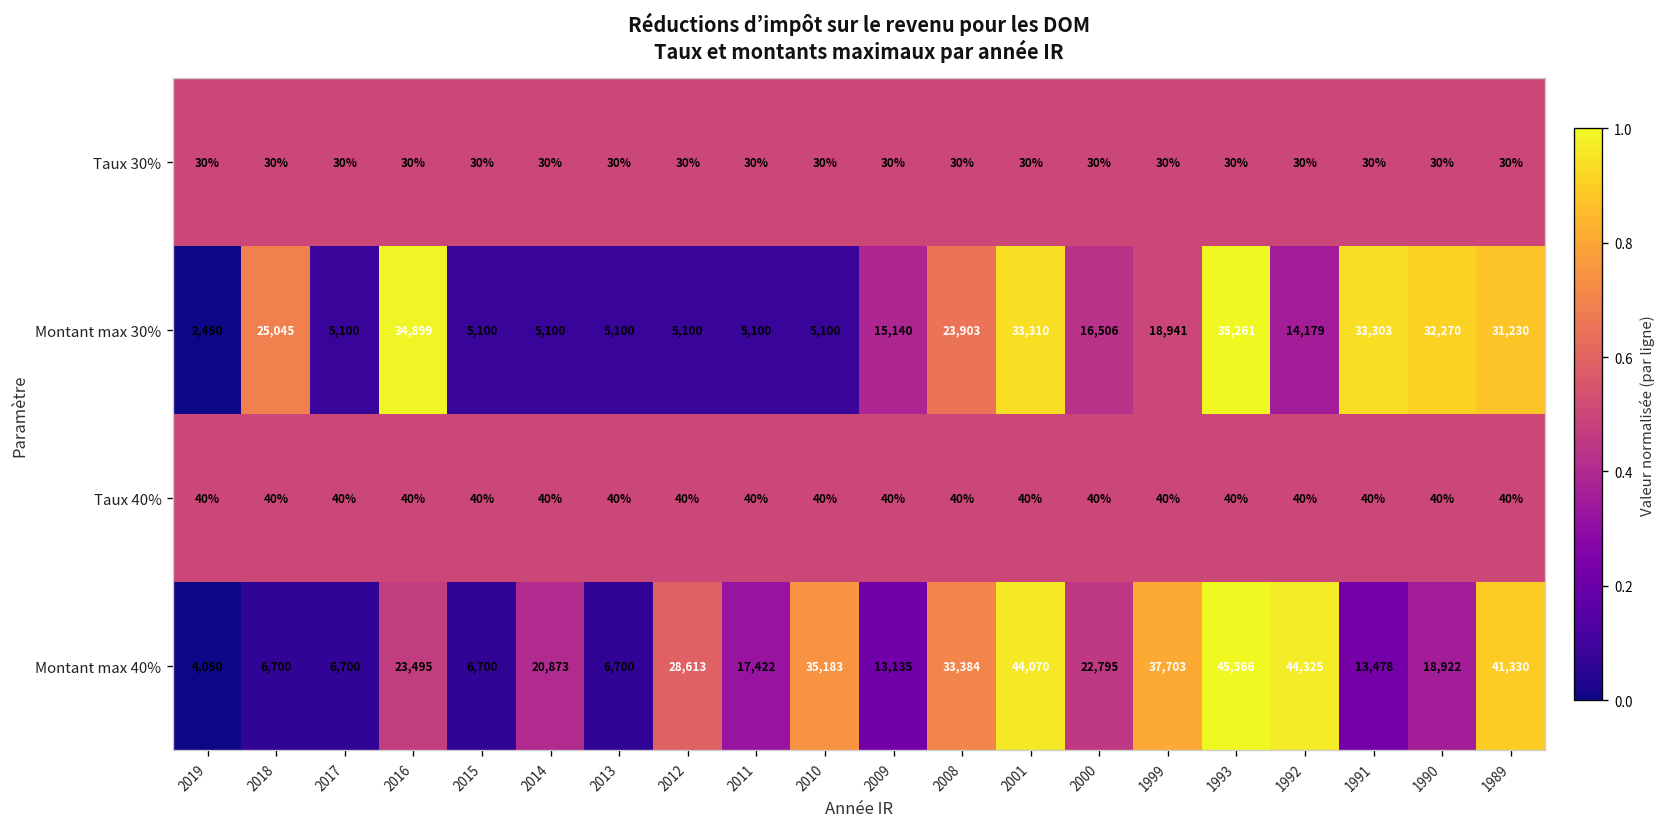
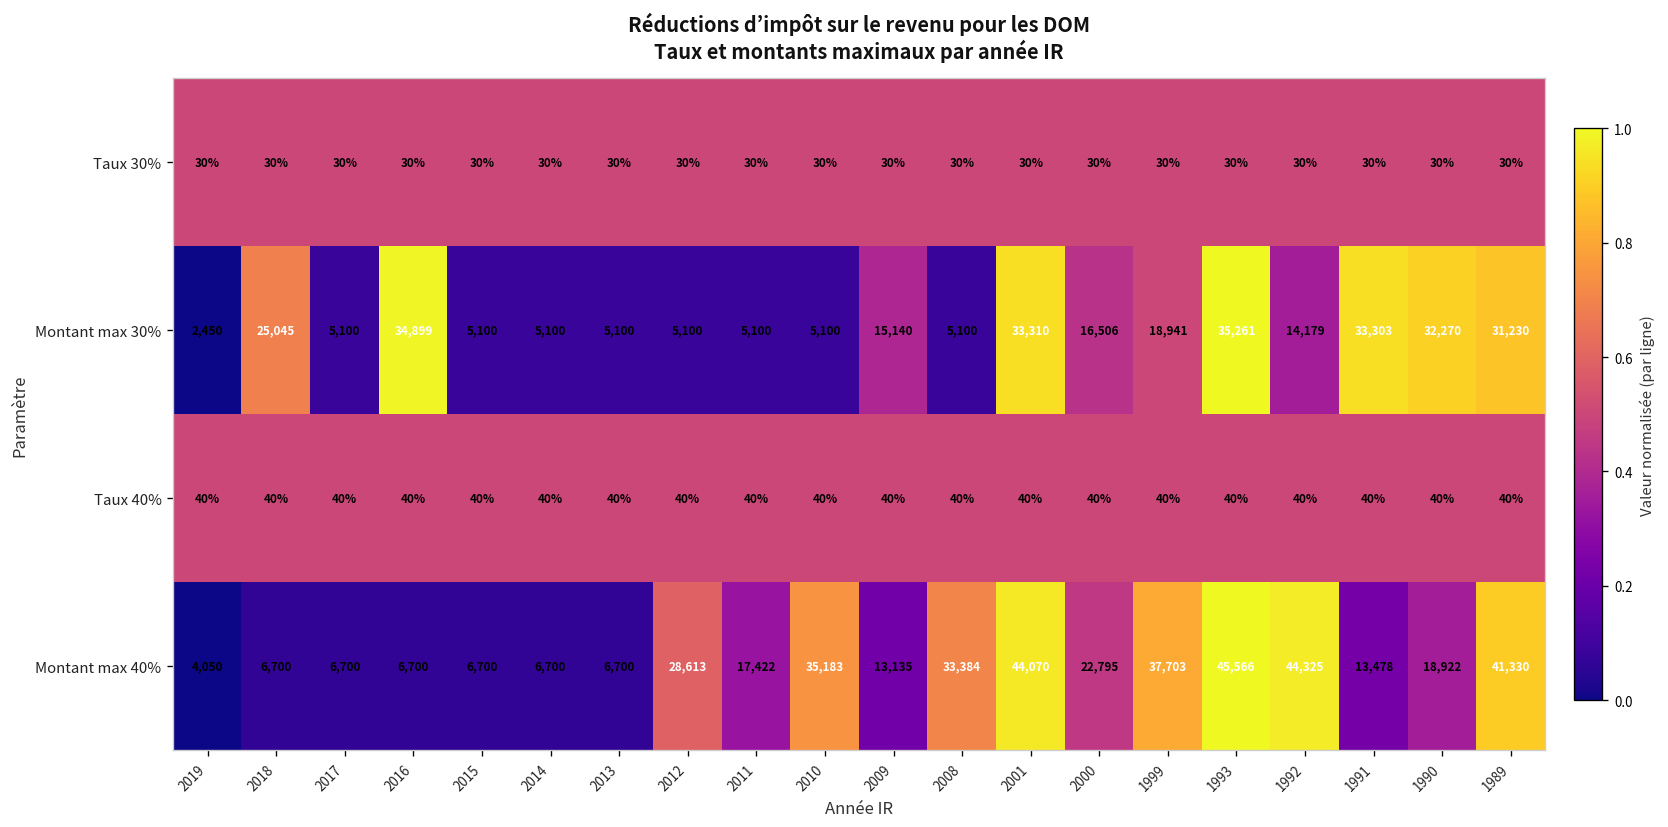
  {
    "Taux 30%": {
      "2019": "30%",
      "2018": "30%",
      "2017": "30%",
      "2016": "30%",
      "2015": "30%",
      "2014": "30%",
      "2013": "30%",
      "2012": "30%",
      "2011": "30%",
      "2010": "30%",
      "2009": "30%",
      "2008": "30%",
      "2001": "30%",
      "2000": "30%",
      "1999": "30%",
      "1993": "30%",
      "1992": "30%",
      "1991": "30%",
      "1990": "30%",
      "1989": "30%"
    },
    "Montant max 30%": {
      "2019": "2,450",
      "2018": "25,045",
      "2017": "5,100",
      "2016": "34,899",
      "2015": "5,100",
      "2014": "5,100",
      "2013": "5,100",
      "2012": "5,100",
      "2011": "5,100",
      "2010": "5,100",
      "2009": "15,140",
-     "2008": "23,903",
+     "2008": "5,100",
      "2001": "33,310",
      "2000": "16,506",
      "1999": "18,941",
      "1993": "35,261",
      "1992": "14,179",
      "1991": "33,303",
      "1990": "32,270",
      "1989": "31,230"
    },
    "Taux 40%": {
      "2019": "40%",
      "2018": "40%",
      "2017": "40%",
      "2016": "40%",
      "2015": "40%",
      "2014": "40%",
      "2013": "40%",
      "2012": "40%",
      "2011": "40%",
      "2010": "40%",
      "2009": "40%",
      "2008": "40%",
      "2001": "40%",
      "2000": "40%",
      "1999": "40%",
      "1993": "40%",
      "1992": "40%",
      "1991": "40%",
      "1990": "40%",
      "1989": "40%"
    },
    "Montant max 40%": {
      "2019": "4,050",
      "2018": "6,700",
      "2017": "6,700",
-     "2016": "23,495",
+     "2016": "6,700",
      "2015": "6,700",
-     "2014": "20,873",
+     "2014": "6,700",
      "2013": "6,700",
      "2012": "28,613",
      "2011": "17,422",
      "2010": "35,183",
      "2009": "13,135",
      "2008": "33,384",
      "2001": "44,070",
      "2000": "22,795",
      "1999": "37,703",
      "1993": "45,566",
      "1992": "44,325",
      "1991": "13,478",
      "1990": "18,922",
      "1989": "41,330"
    }
  }
